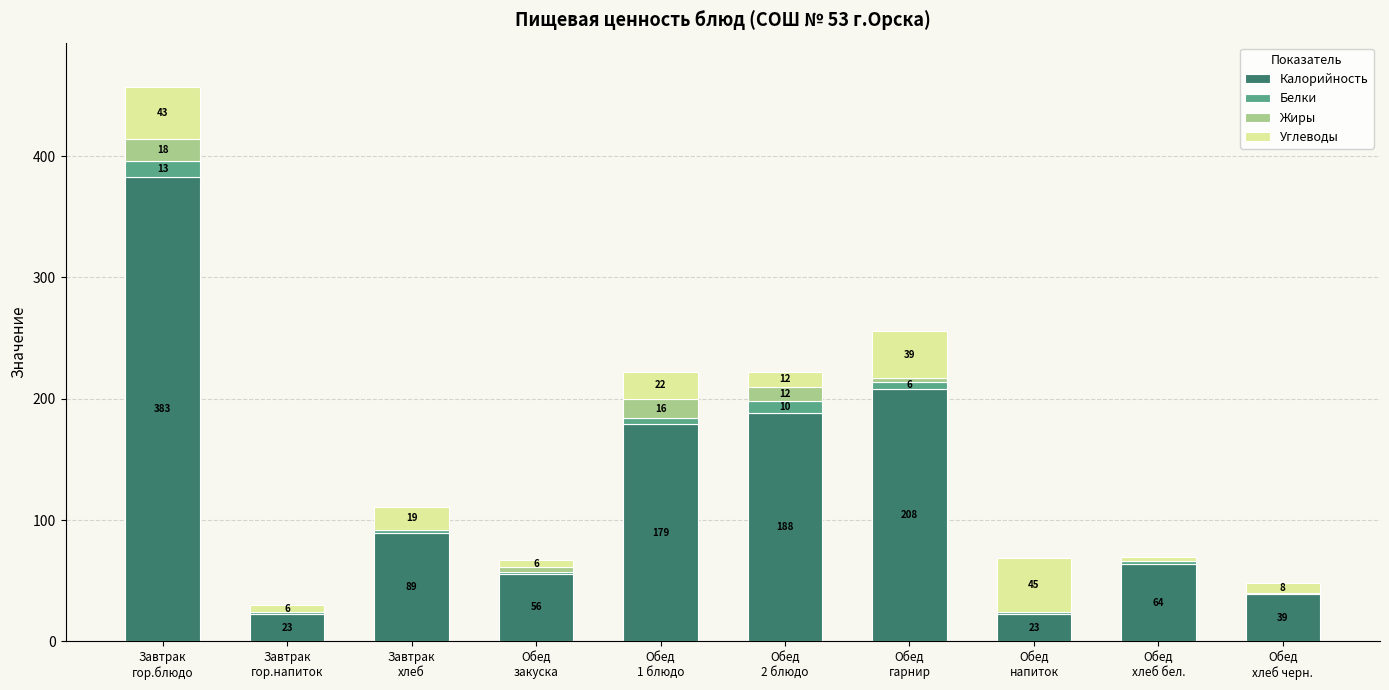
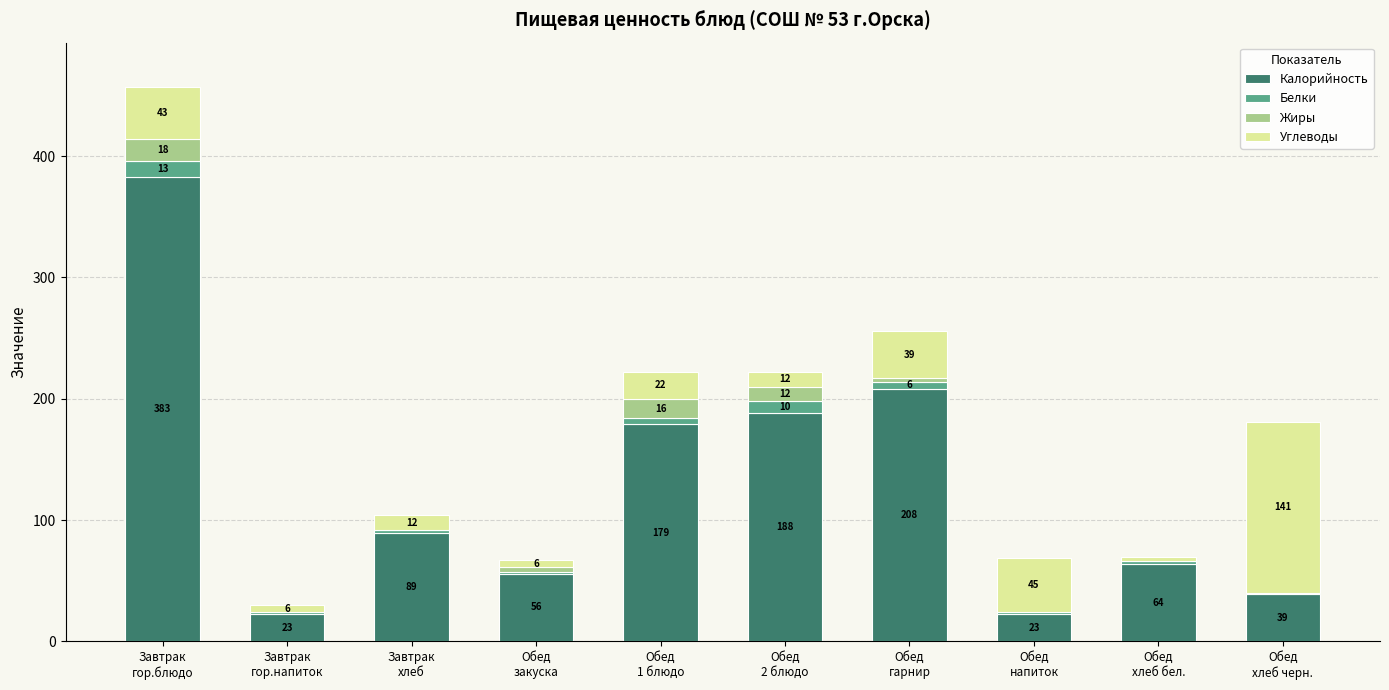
  {
    "Жиры": {
      "Завтрак гор.блюдо": 18,
      "Обед 1 блюдо": 16,
      "Обед 2 блюдо": 12
    },
    "Углеводы": {
      "Завтрак гор.блюдо": 43,
      "Завтрак гор.напиток": 6,
-     "Завтрак хлеб": 19,
+     "Завтрак хлеб": 12,
      "Обед закуска": 6,
      "Обед 1 блюдо": 22,
      "Обед 2 блюдо": 12,
      "Обед гарнир": 39,
      "Обед напиток": 45,
-     "Обед хлеб черн.": 8
+     "Обед хлеб черн.": 141
    }
  }
